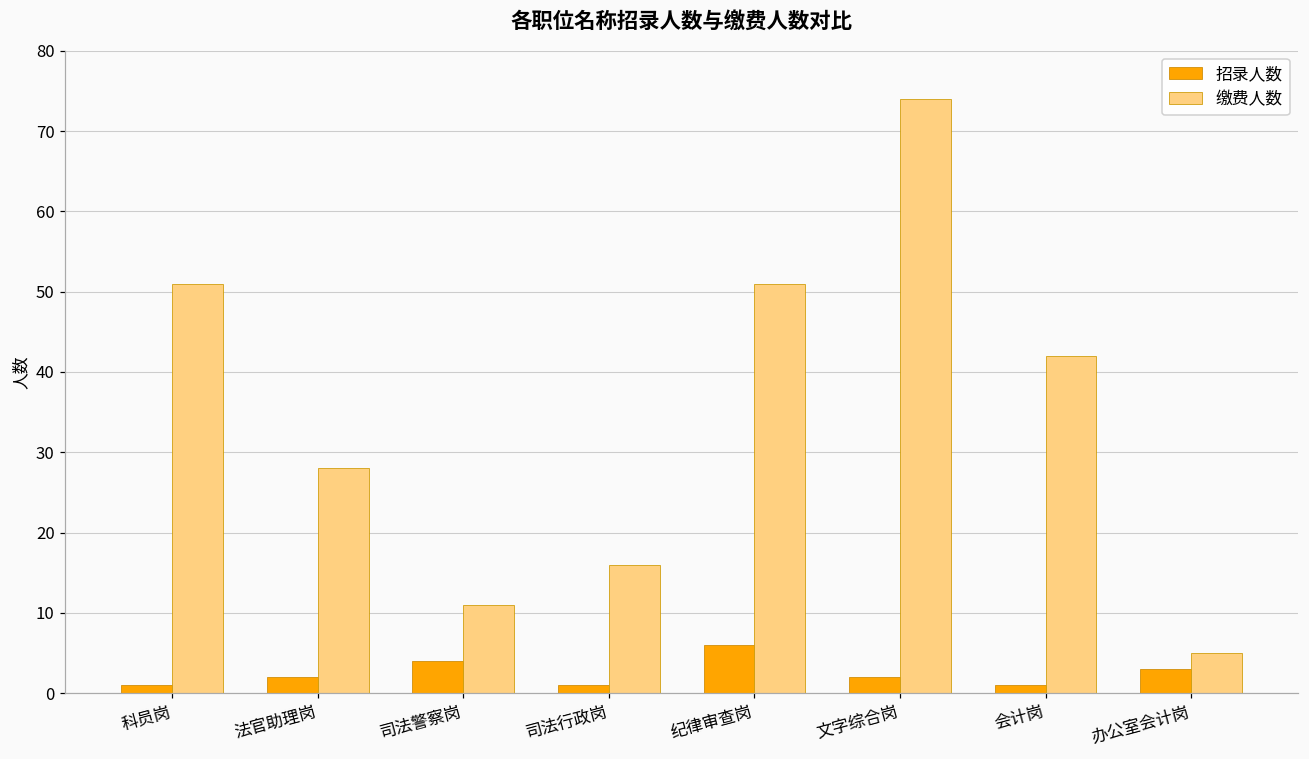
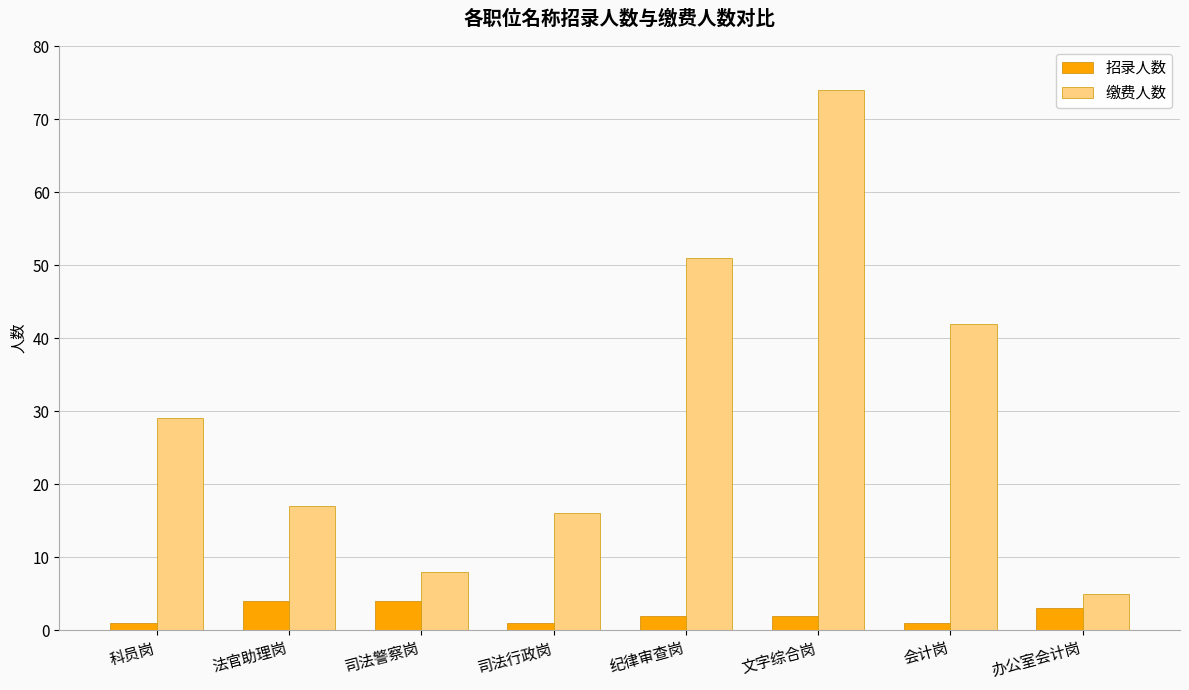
  {
    "招录人数": {
      "科员岗": 1,
-     "法官助理岗": 2,
+     "法官助理岗": 4,
      "司法警察岗": 4,
      "司法行政岗": 1,
-     "纪律审查岗": 6,
+     "纪律审查岗": 2,
      "文字综合岗": 2,
      "会计岗": 1,
      "办公室会计岗": 3
    },
    "缴费人数": {
-     "科员岗": 51,
-     "法官助理岗": 28,
-     "司法警察岗": 11,
+     "科员岗": 29,
+     "法官助理岗": 17,
+     "司法警察岗": 8,
      "司法行政岗": 16,
      "纪律审查岗": 51,
      "文字综合岗": 74,
      "会计岗": 42,
      "办公室会计岗": 5
    }
  }
